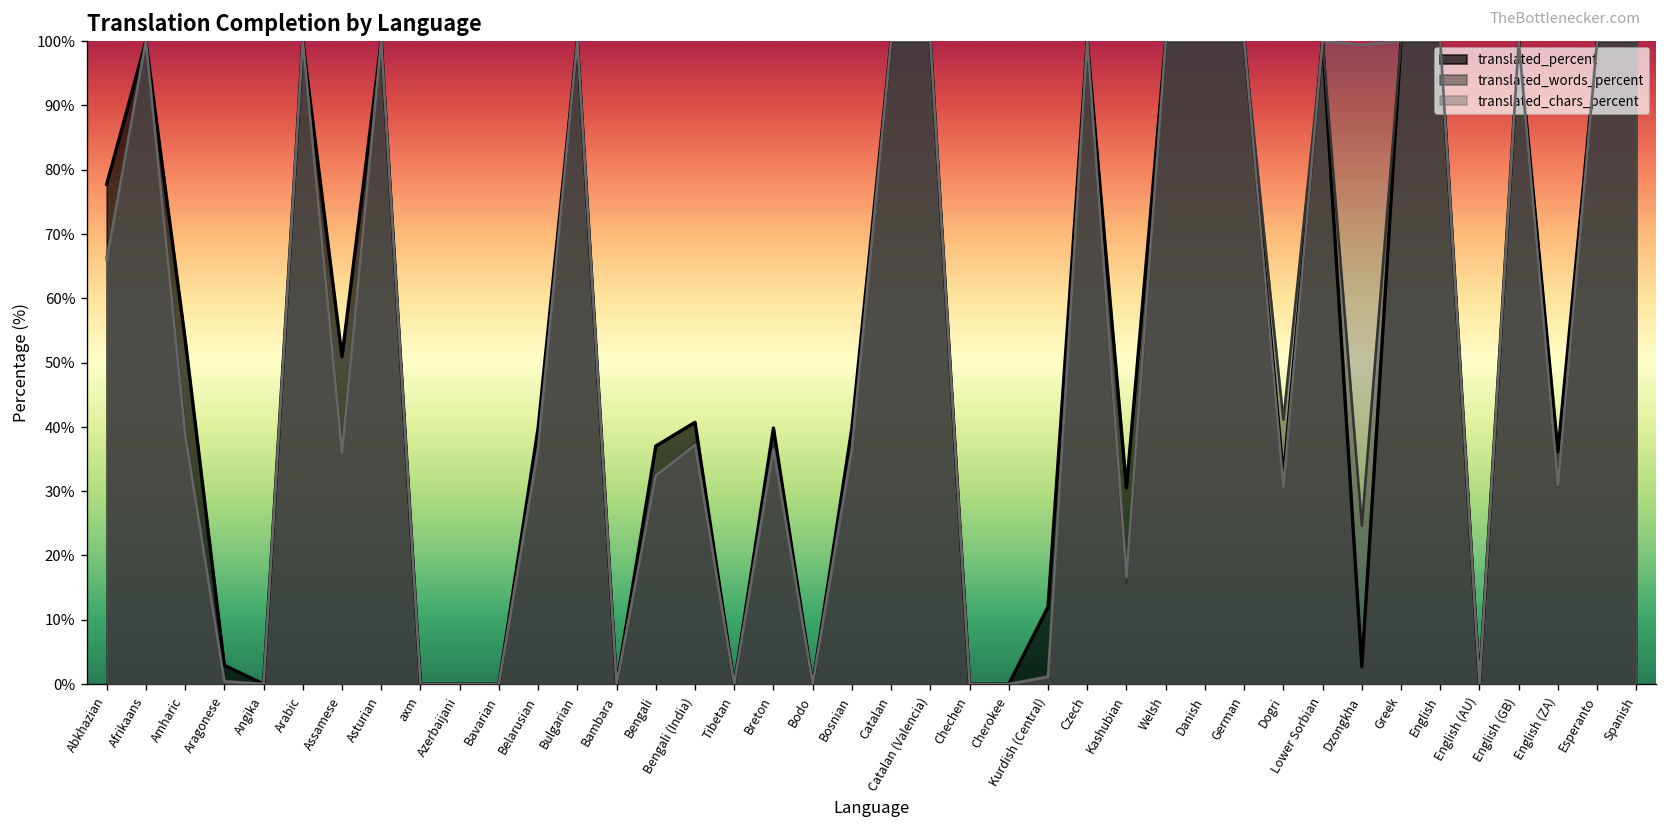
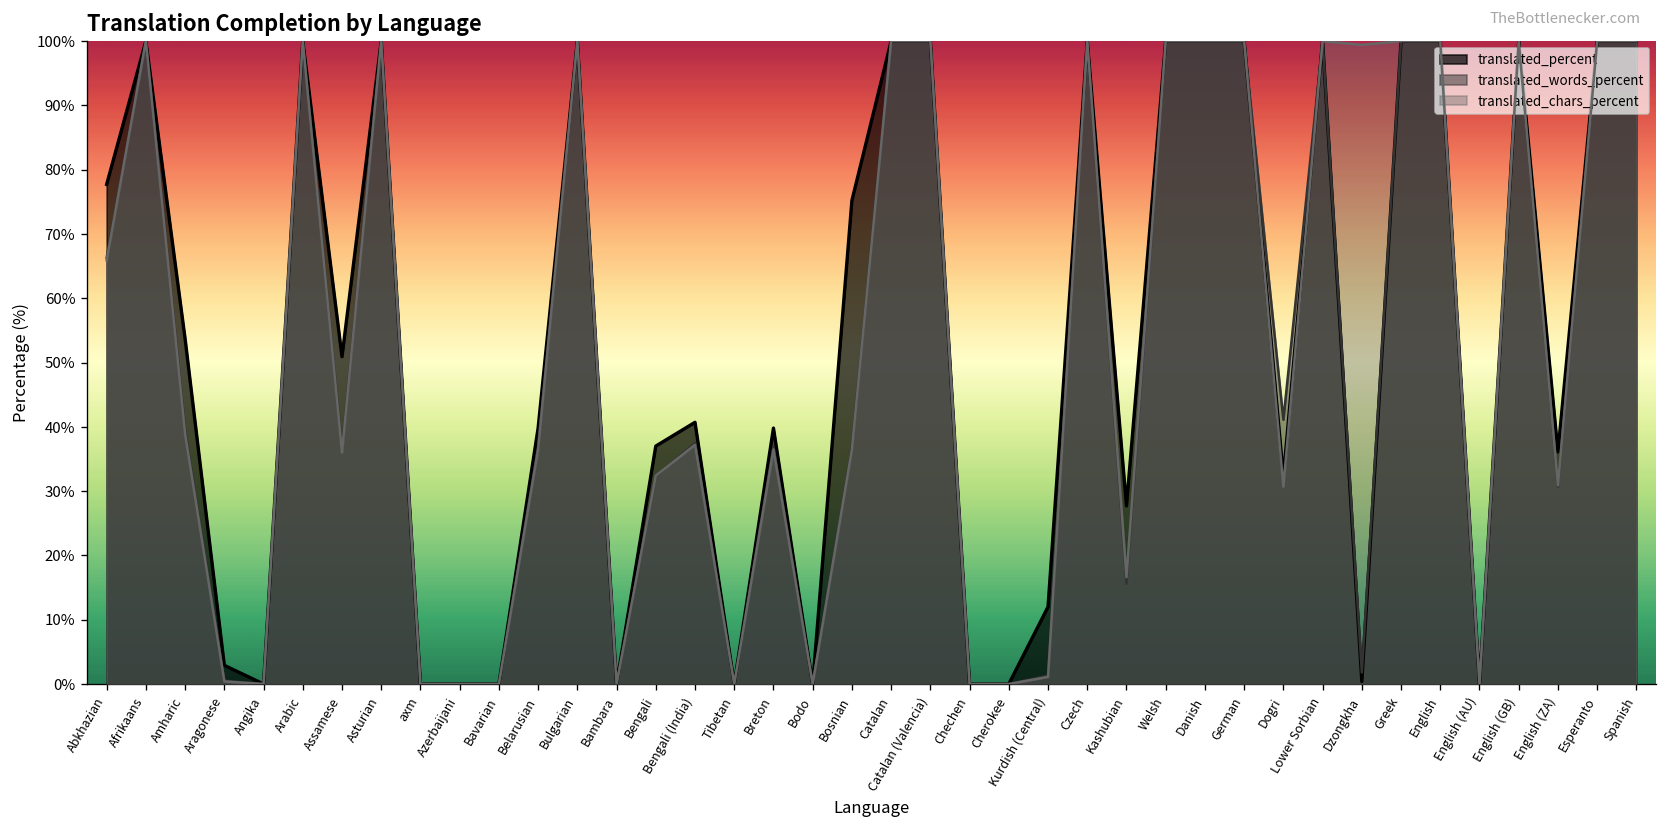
  {
    "translated_percent": {
      "Abkhazian": "78%",
      "Amharic": "54%",
      "Aragonese": "3%",
      "Assamese": "51%",
      "Belarusian": "40%",
      "Bengali": "37%",
      "Bengali (India)": "41%",
      "Breton": "40%",
-     "Bosnian": "40%",
+     "Bosnian": "75%",
      "Kurdish (Central)": "12%",
-     "Kashubian": "31%",
+     "Kashubian": "28%",
      "Dogri": "32%",
-     "Dzongkha": "3%",
+     "Dzongkha": "0%",
      "English (ZA)": "36%"
    },
    "translated_words_percent": {
      "Amharic": "40%",
      "Assamese": "37%",
      "Kashubian": "16%",
      "Dogri": "41%",
-     "Dzongkha": "25%"
+     "Dzongkha": "2%"
    },
    "translated_chars_percent": {
      "Amharic": "39%",
      "Assamese": "36%",
      "Kashubian": "17%",
      "Dogri": "31%",
      "Dzongkha": "99%"
    }
  }
